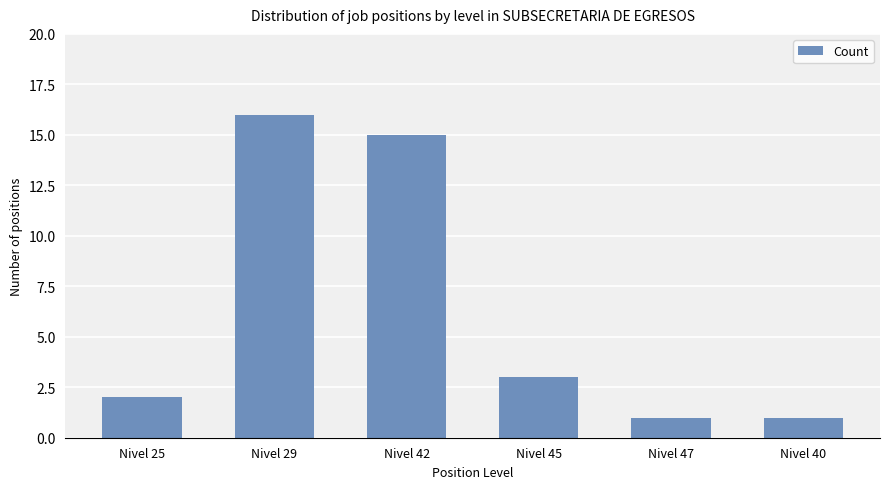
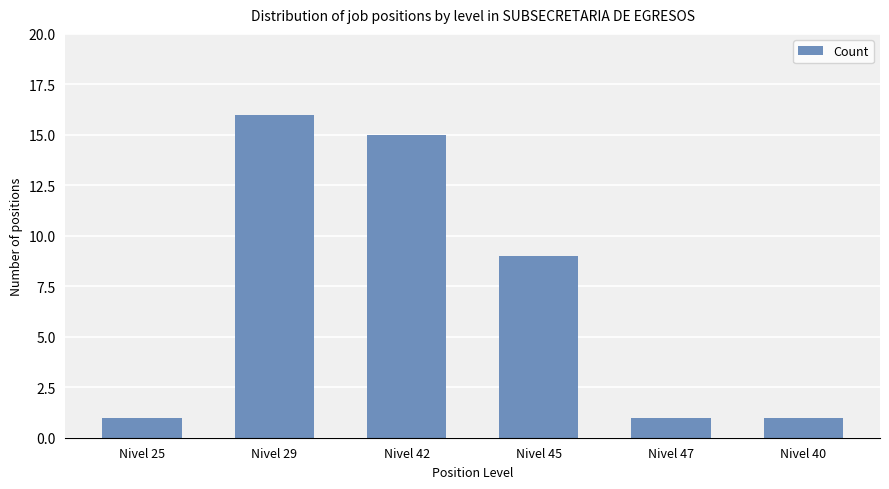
  {
-   "Nivel 25": 2,
+   "Nivel 25": 1,
    "Nivel 29": 16,
    "Nivel 42": 15,
-   "Nivel 45": 3,
+   "Nivel 45": 9,
    "Nivel 47": 1,
    "Nivel 40": 1
  }
